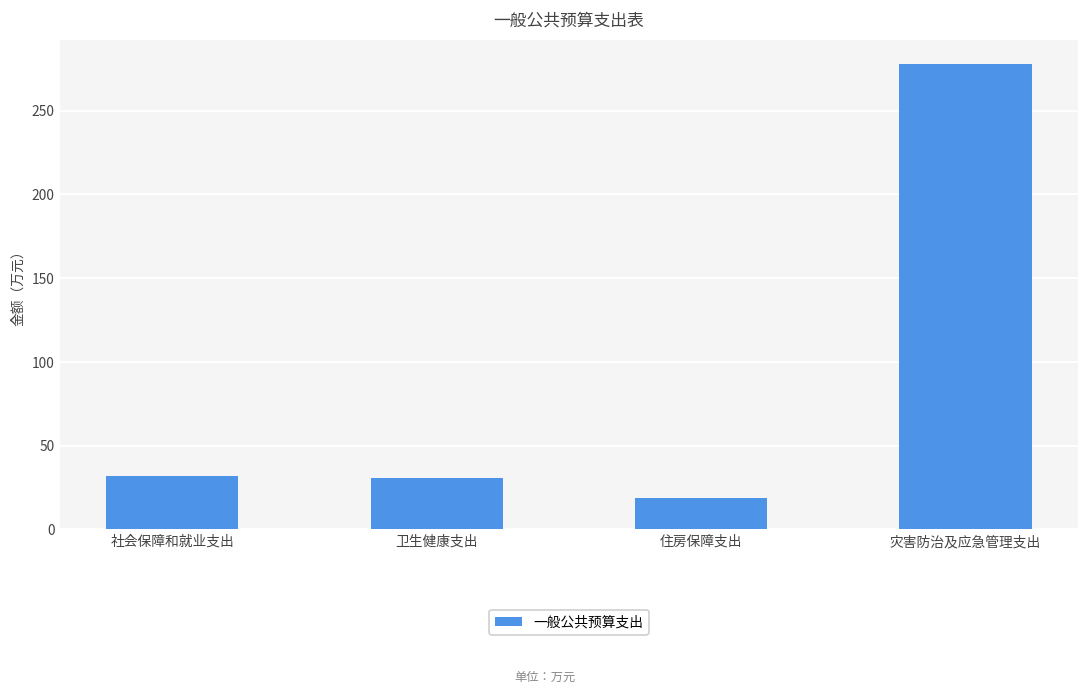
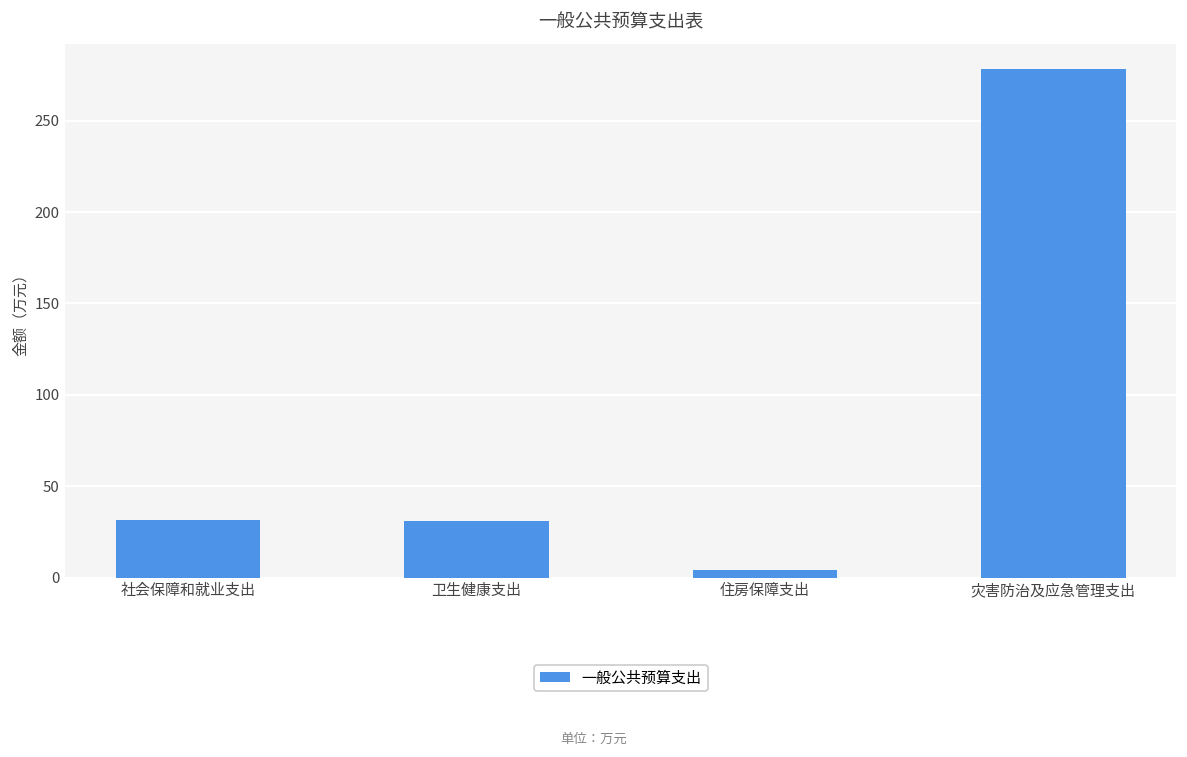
  {
    "社会保障和就业支出": 32,
    "卫生健康支出": 31,
-   "住房保障支出": 19,
+   "住房保障支出": 4,
    "灾害防治及应急管理支出": 278
  }
